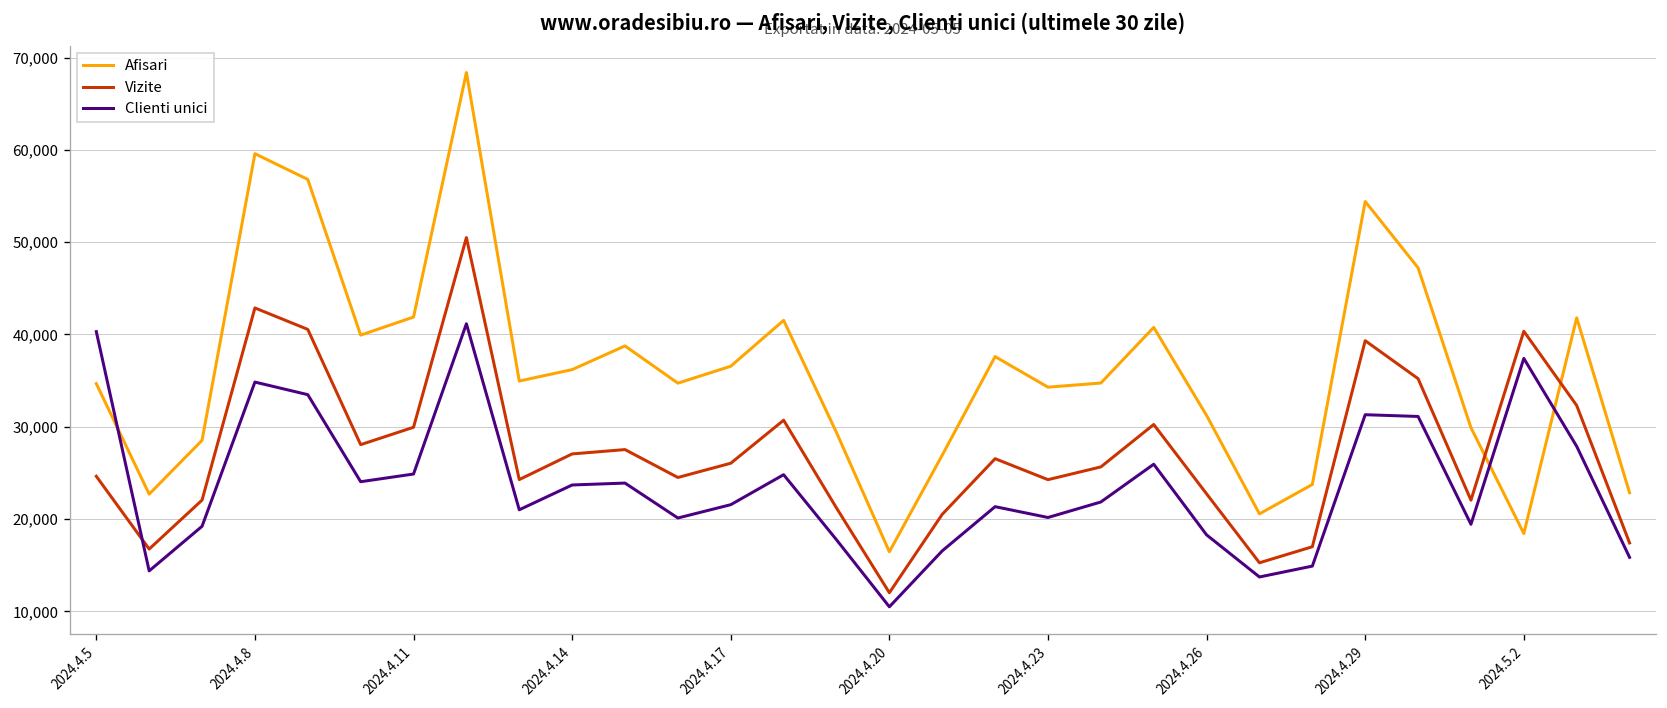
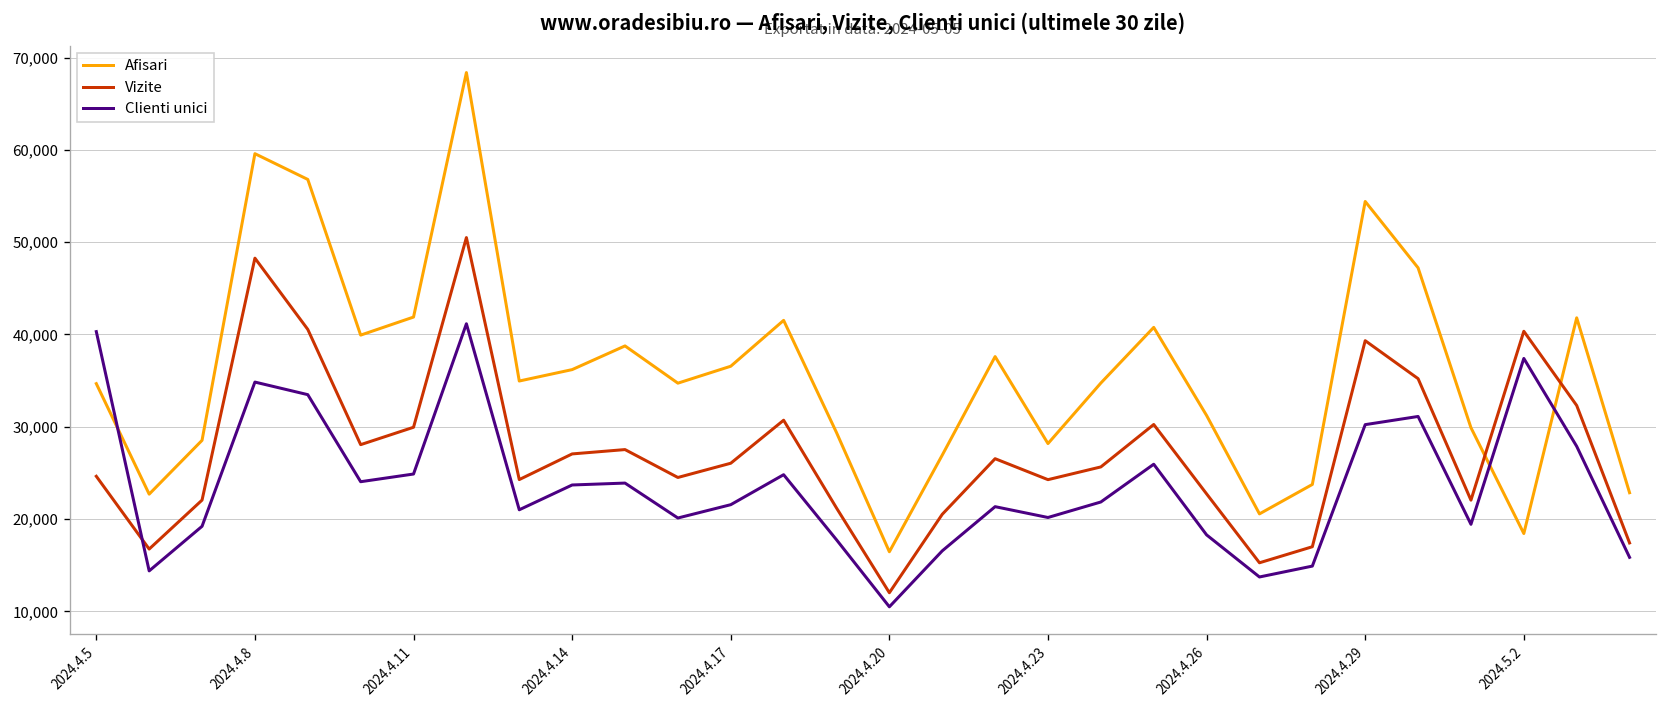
  {
    "Afisari": {
      "2024.4.5": "35,000",
      "2024.4.8": "60,000",
      "2024.4.11": "42,000",
      "2024.4.14": "36,000",
      "2024.4.17": "37,000",
      "2024.4.20": "16,000",
-     "2024.4.23": "34,000",
+     "2024.4.23": "28,000",
      "2024.4.26": "31,000",
      "2024.4.29": "54,000",
      "2024.5.2": "18,000"
    },
    "Vizite": {
      "2024.4.5": "25,000",
-     "2024.4.8": "43,000",
+     "2024.4.8": "48,000",
      "2024.4.11": "30,000",
      "2024.4.14": "27,000",
      "2024.4.17": "26,000",
      "2024.4.20": "12,000",
      "2024.4.23": "24,000",
      "2024.4.26": "23,000",
      "2024.4.29": "39,000",
      "2024.5.2": "40,000"
    },
    "Clienti unici": {
      "2024.4.5": "40,000",
      "2024.4.8": "35,000",
      "2024.4.11": "25,000",
      "2024.4.14": "24,000",
      "2024.4.17": "22,000",
      "2024.4.20": "10,000",
      "2024.4.23": "20,000",
      "2024.4.26": "18,000",
-     "2024.4.29": "31,000",
+     "2024.4.29": "30,000",
      "2024.5.2": "37,000"
    }
  }
